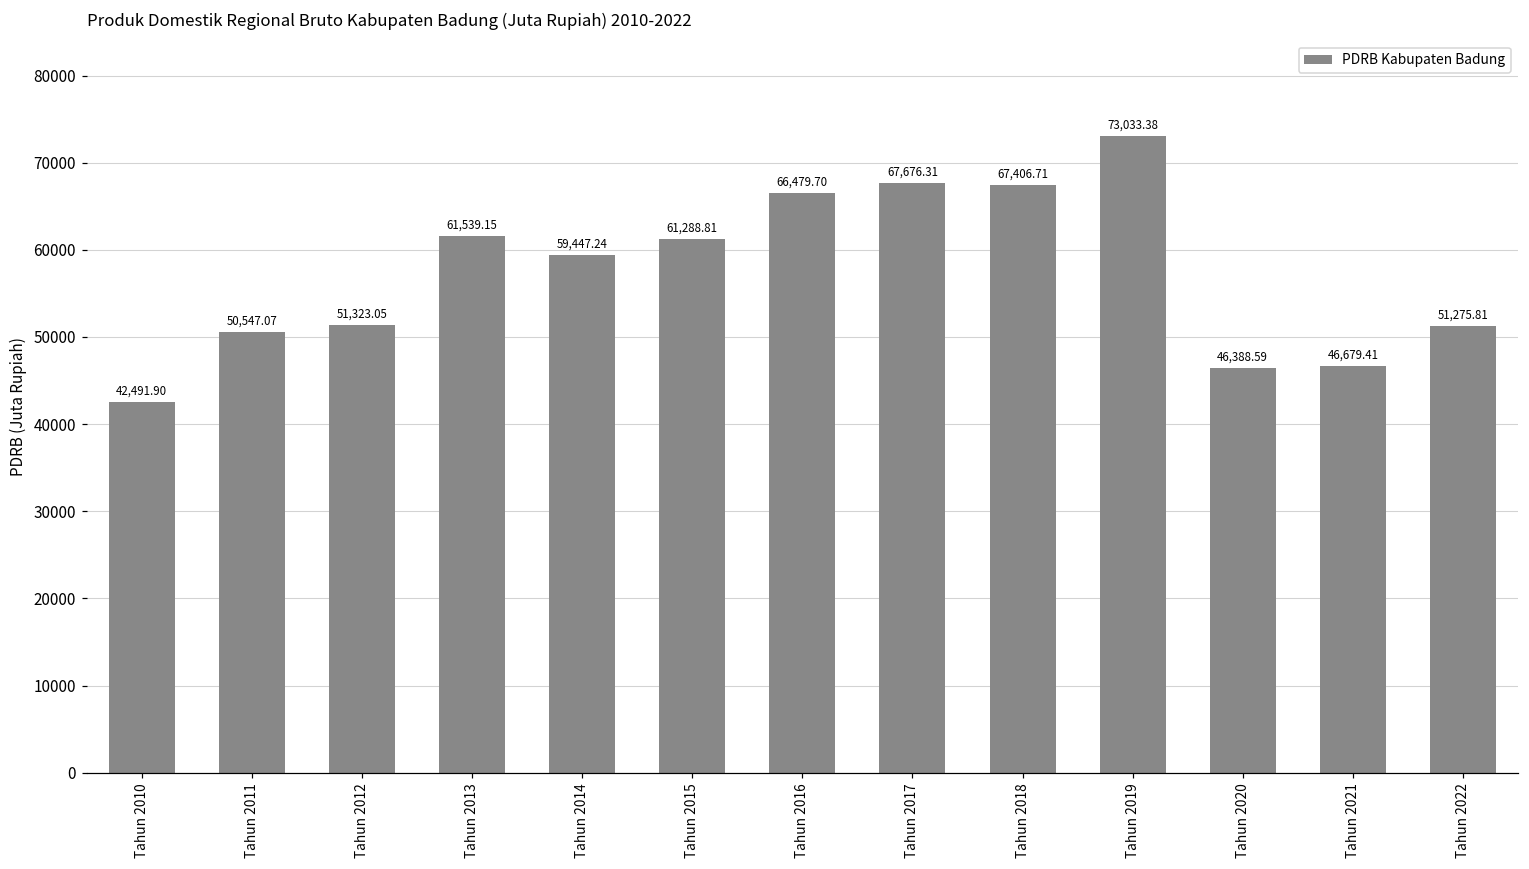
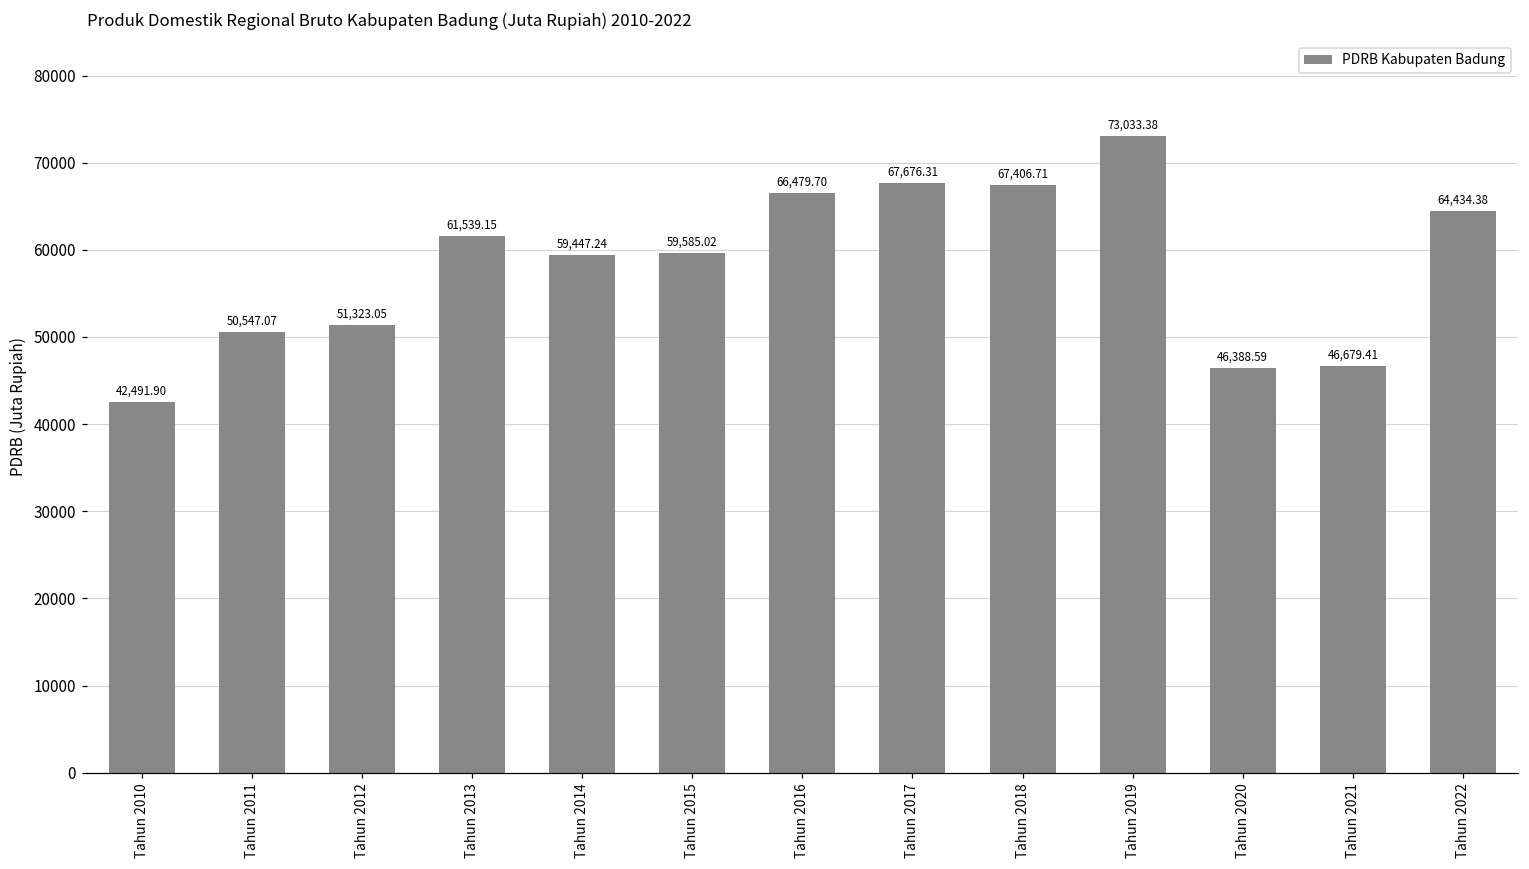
  {
    "Tahun 2010": "42,491.90",
    "Tahun 2011": "50,547.07",
    "Tahun 2012": "51,323.05",
    "Tahun 2013": "61,539.15",
    "Tahun 2014": "59,447.24",
-   "Tahun 2015": "61,288.81",
+   "Tahun 2015": "59,585.02",
    "Tahun 2016": "66,479.70",
    "Tahun 2017": "67,676.31",
    "Tahun 2018": "67,406.71",
    "Tahun 2019": "73,033.38",
    "Tahun 2020": "46,388.59",
    "Tahun 2021": "46,679.41",
-   "Tahun 2022": "51,275.81"
+   "Tahun 2022": "64,434.38"
  }
